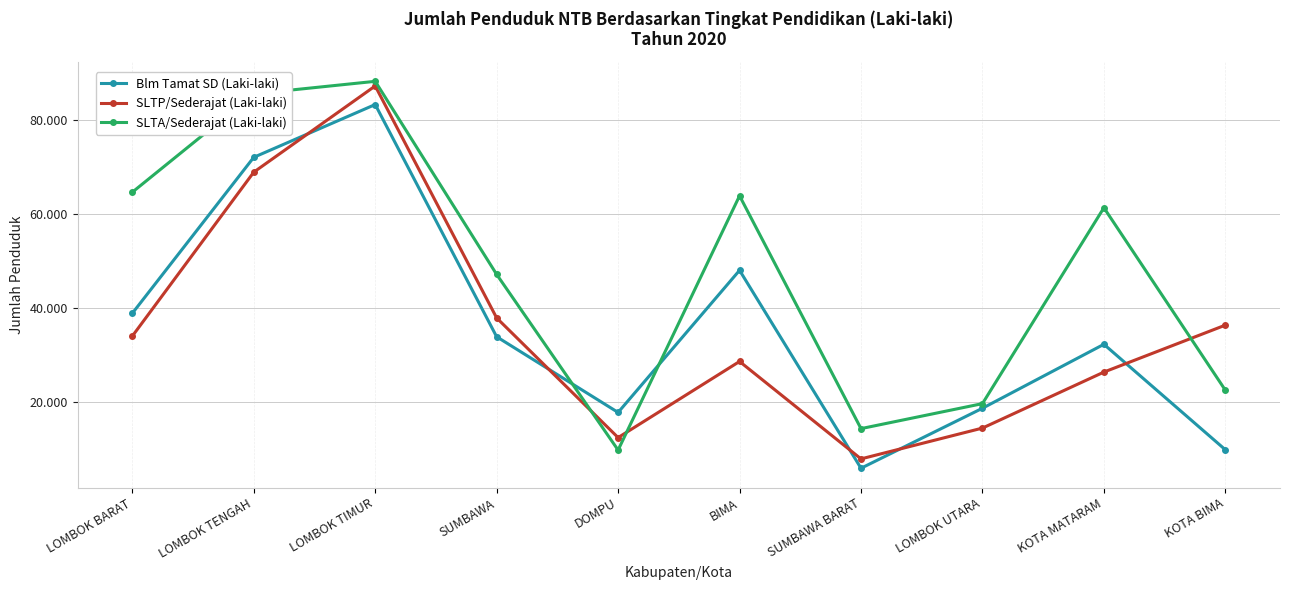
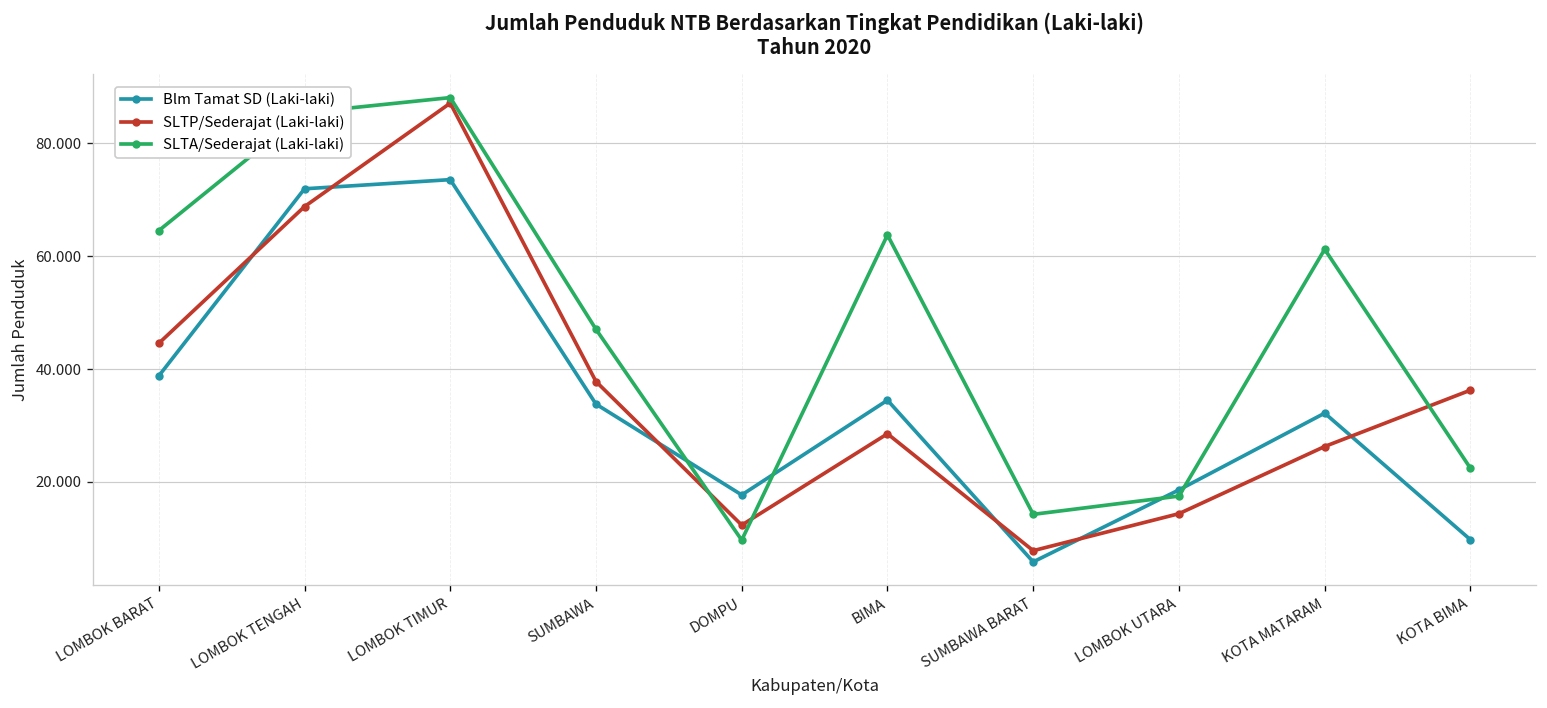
  {
    "Blm Tamat SD (Laki-laki)": {
      "LOMBOK BARAT": 39,
      "LOMBOK TENGAH": 72,
-     "LOMBOK TIMUR": 83,
+     "LOMBOK TIMUR": 74,
      "SUMBAWA": 34,
      "DOMPU": 18,
-     "BIMA": 48,
+     "BIMA": 34,
      "SUMBAWA BARAT": 6,
      "LOMBOK UTARA": 19,
      "KOTA MATARAM": 32,
      "KOTA BIMA": 10
    },
    "SLTP/Sederajat (Laki-laki)": {
-     "LOMBOK BARAT": 34,
+     "LOMBOK BARAT": 45,
      "LOMBOK TENGAH": 69,
      "LOMBOK TIMUR": 87,
      "SUMBAWA": 38,
      "DOMPU": 12,
      "BIMA": 29,
      "SUMBAWA BARAT": 8,
      "LOMBOK UTARA": 14,
      "KOTA MATARAM": 26,
      "KOTA BIMA": 36
    },
    "SLTA/Sederajat (Laki-laki)": {
      "LOMBOK BARAT": 65,
      "LOMBOK TIMUR": 88,
      "SUMBAWA": 47,
      "DOMPU": 10,
      "BIMA": 64,
      "SUMBAWA BARAT": 14,
-     "LOMBOK UTARA": 20,
+     "LOMBOK UTARA": 17,
      "KOTA MATARAM": 61,
      "KOTA BIMA": 22
    }
  }
